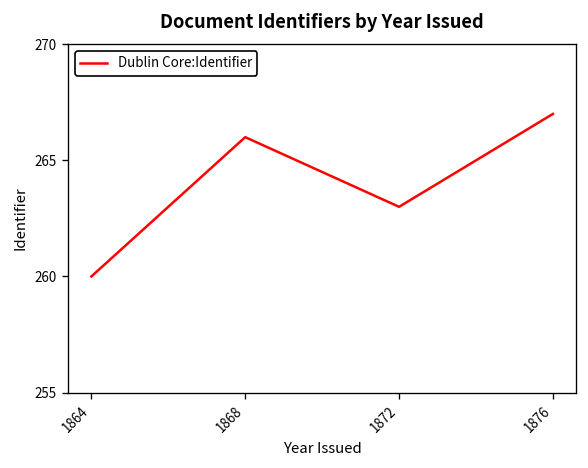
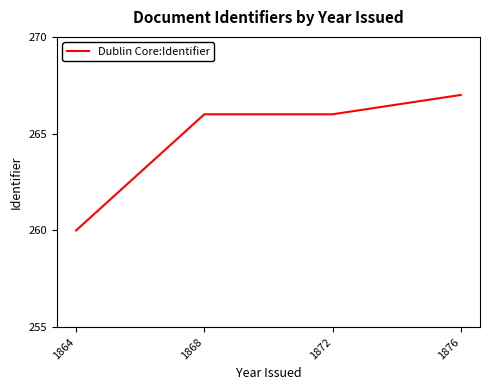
  {
    "1864": 260,
    "1868": 266,
-   "1872": 263,
+   "1872": 266,
    "1876": 267
  }
